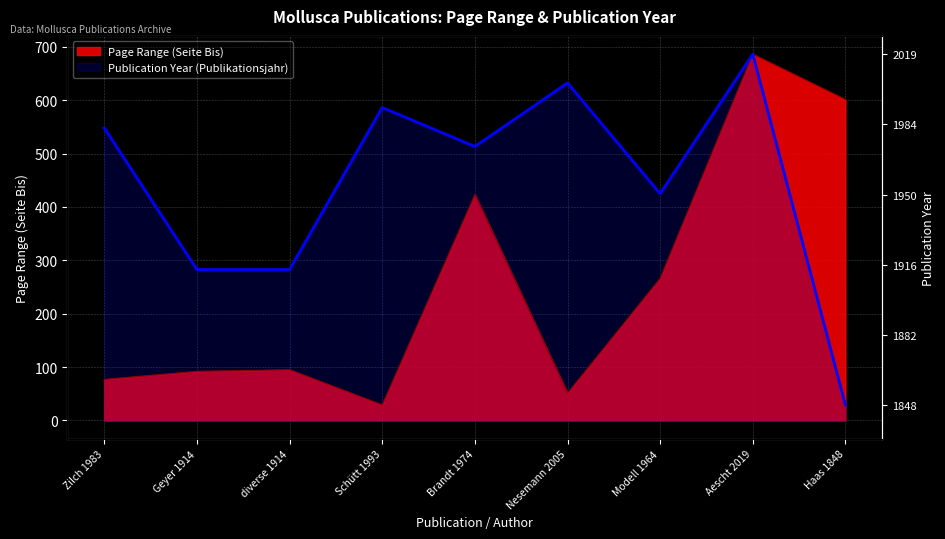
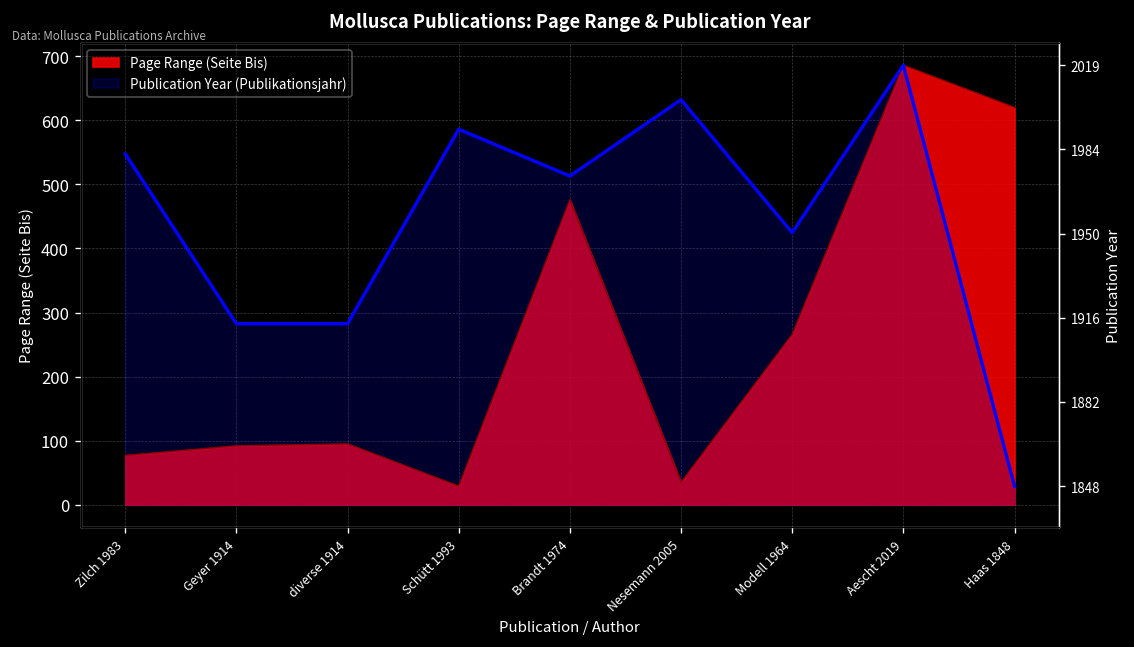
  {
    "Page Range (Seite Bis)": {
      "Zilch 1983": 80,
      "Geyer 1914": 90,
      "diverse 1914": 100,
      "Schütt 1993": 30,
-     "Brandt 1974": 420,
-     "Nesemann 2005": 50,
+     "Brandt 1974": 480,
+     "Nesemann 2005": 40,
      "Modell 1964": 270,
-     "Haas 1848": 600
+     "Haas 1848": 620
    },
    "Publication Year (Publikationsjahr)": {
      "Zilch 1983": 550,
      "Geyer 1914": 280,
      "diverse 1914": 280,
      "Schütt 1993": 590,
      "Brandt 1974": 510,
      "Nesemann 2005": 630,
      "Modell 1964": 420,
      "Haas 1848": 30
    }
  }
